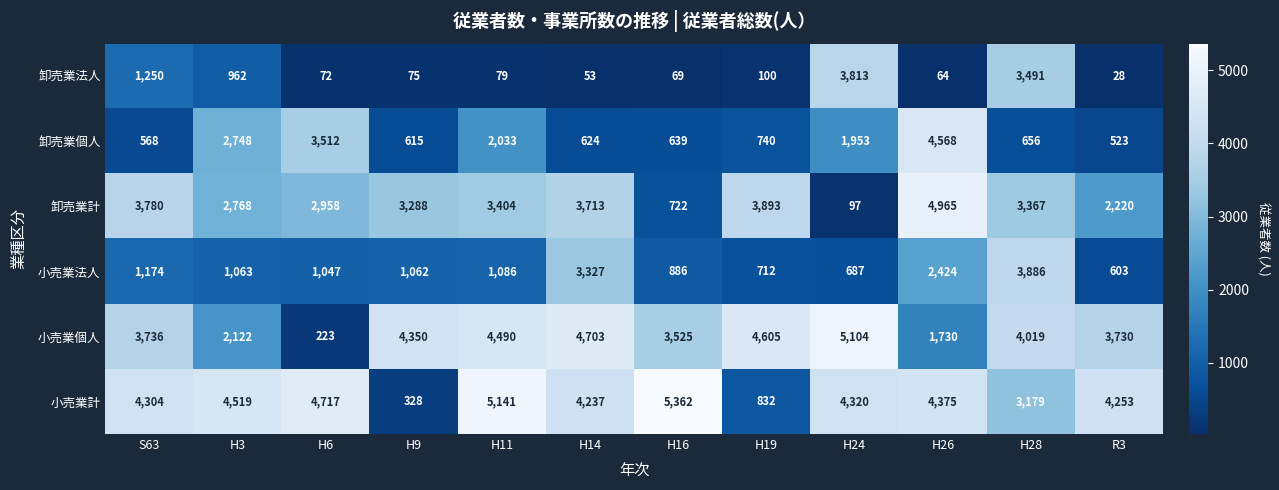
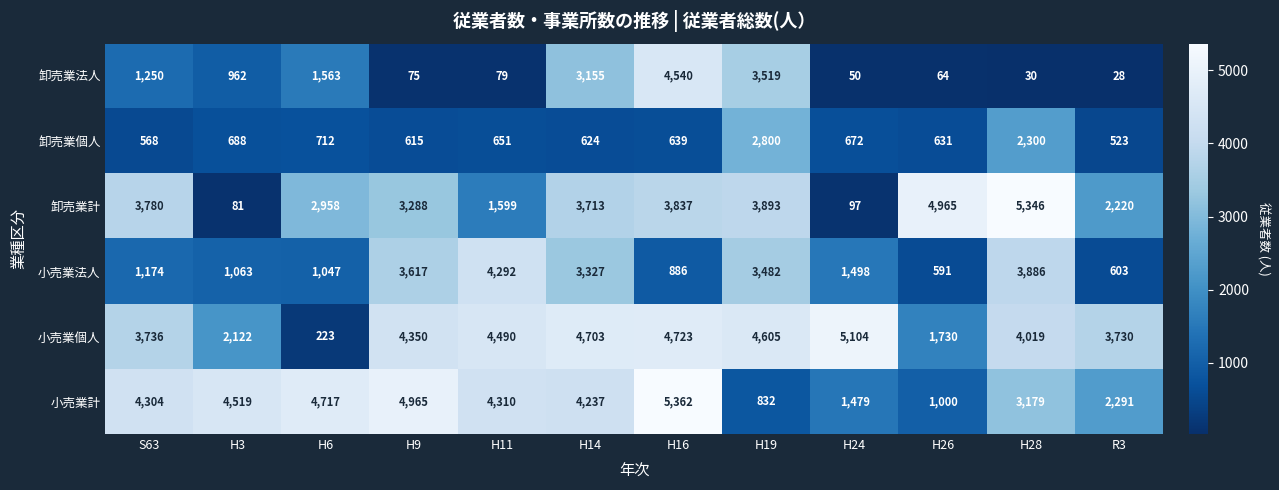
  {
    "卸売業法人": {
      "S63": "1,250",
      "H3": "962",
-     "H6": "72",
+     "H6": "1,563",
      "H9": "75",
      "H11": "79",
-     "H14": "53",
-     "H16": "69",
-     "H19": "100",
-     "H24": "3,813",
+     "H14": "3,155",
+     "H16": "4,540",
+     "H19": "3,519",
+     "H24": "50",
      "H26": "64",
-     "H28": "3,491",
+     "H28": "30",
      "R3": "28"
    },
    "卸売業個人": {
      "S63": "568",
-     "H3": "2,748",
-     "H6": "3,512",
+     "H3": "688",
+     "H6": "712",
      "H9": "615",
-     "H11": "2,033",
+     "H11": "651",
      "H14": "624",
      "H16": "639",
-     "H19": "740",
-     "H24": "1,953",
-     "H26": "4,568",
-     "H28": "656",
+     "H19": "2,800",
+     "H24": "672",
+     "H26": "631",
+     "H28": "2,300",
      "R3": "523"
    },
    "卸売業計": {
      "S63": "3,780",
-     "H3": "2,768",
+     "H3": "81",
      "H6": "2,958",
      "H9": "3,288",
-     "H11": "3,404",
+     "H11": "1,599",
      "H14": "3,713",
-     "H16": "722",
+     "H16": "3,837",
      "H19": "3,893",
      "H24": "97",
      "H26": "4,965",
-     "H28": "3,367",
+     "H28": "5,346",
      "R3": "2,220"
    },
    "小売業法人": {
      "S63": "1,174",
      "H3": "1,063",
      "H6": "1,047",
-     "H9": "1,062",
-     "H11": "1,086",
+     "H9": "3,617",
+     "H11": "4,292",
      "H14": "3,327",
      "H16": "886",
-     "H19": "712",
-     "H24": "687",
-     "H26": "2,424",
+     "H19": "3,482",
+     "H24": "1,498",
+     "H26": "591",
      "H28": "3,886",
      "R3": "603"
    },
    "小売業個人": {
      "S63": "3,736",
      "H3": "2,122",
      "H6": "223",
      "H9": "4,350",
      "H11": "4,490",
      "H14": "4,703",
-     "H16": "3,525",
+     "H16": "4,723",
      "H19": "4,605",
      "H24": "5,104",
      "H26": "1,730",
      "H28": "4,019",
      "R3": "3,730"
    },
    "小売業計": {
      "S63": "4,304",
      "H3": "4,519",
      "H6": "4,717",
-     "H9": "328",
-     "H11": "5,141",
+     "H9": "4,965",
+     "H11": "4,310",
      "H14": "4,237",
      "H16": "5,362",
      "H19": "832",
-     "H24": "4,320",
-     "H26": "4,375",
+     "H24": "1,479",
+     "H26": "1,000",
      "H28": "3,179",
-     "R3": "4,253"
+     "R3": "2,291"
    }
  }
